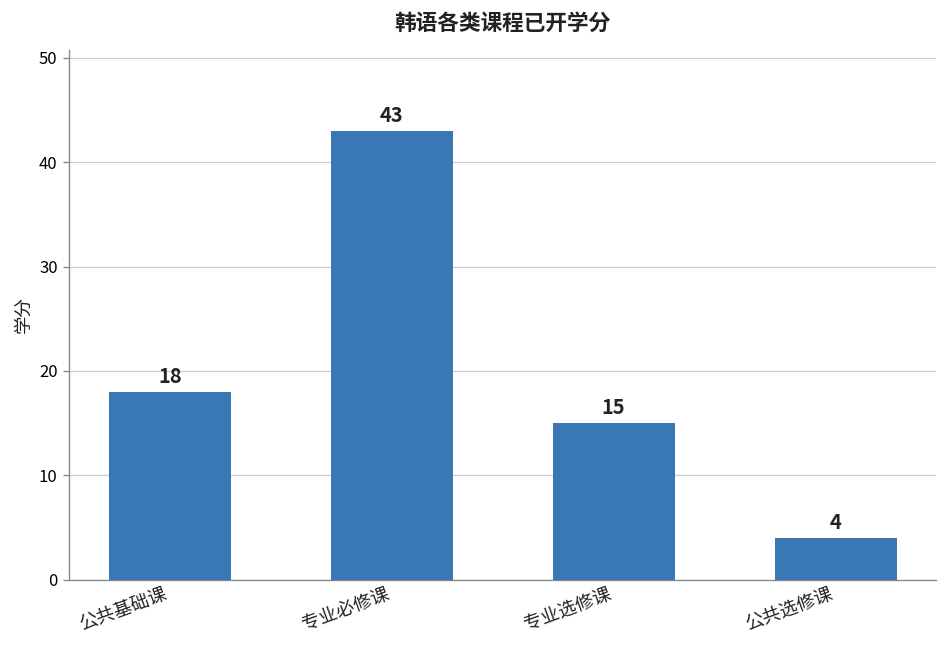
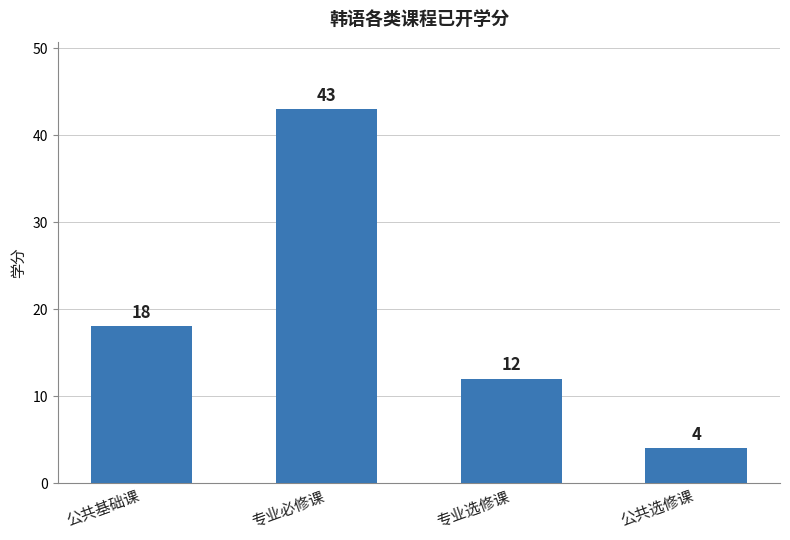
  {
    "公共基础课": 18,
    "专业必修课": 43,
-   "专业选修课": 15,
+   "专业选修课": 12,
    "公共选修课": 4
  }
